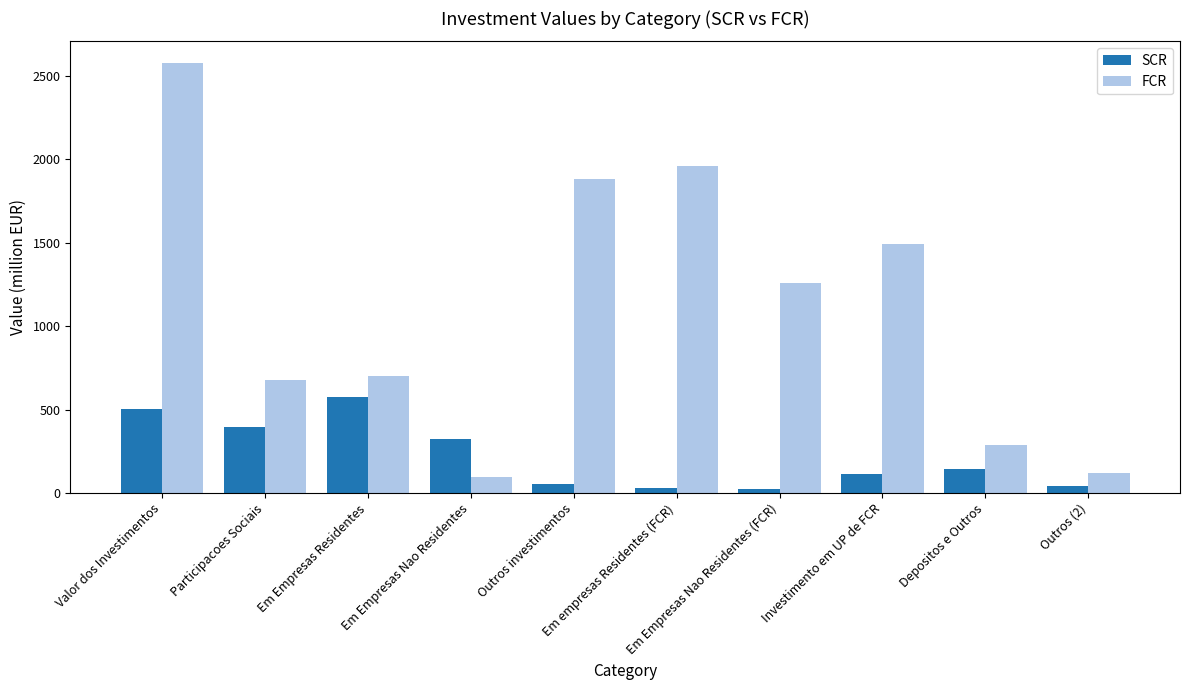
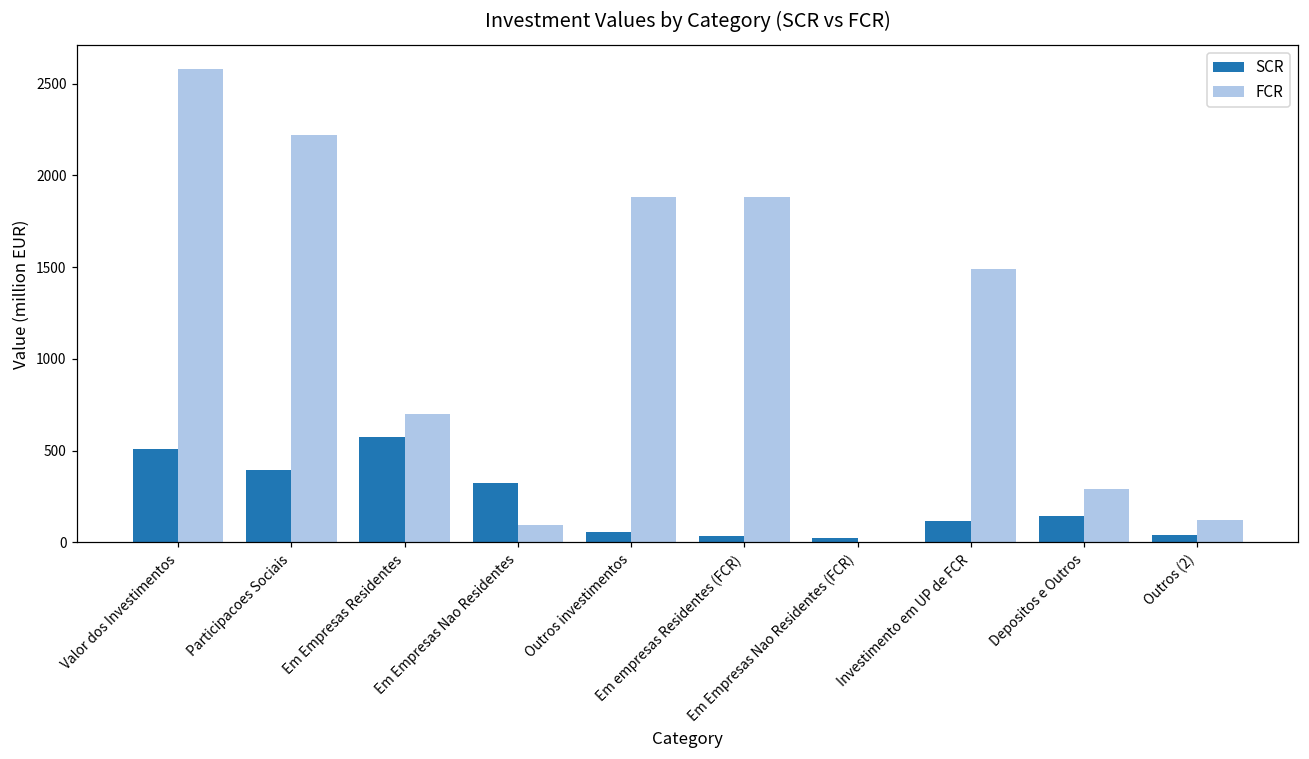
  {
    "SCR": {
      "Valor dos Investimentos": 510,
      "Participacoes Sociais": 390,
      "Em Empresas Residentes": 570,
      "Em Empresas Nao Residentes": 320,
      "Outros investimentos": 60,
      "Em empresas Residentes (FCR)": 30,
      "Em Empresas Nao Residentes (FCR)": 20,
      "Investimento em UP de FCR": 120,
      "Depositos e Outros": 150,
      "Outros (2)": 40
    },
    "FCR": {
      "Valor dos Investimentos": 2580,
-     "Participacoes Sociais": 670,
+     "Participacoes Sociais": 2220,
      "Em Empresas Residentes": 700,
      "Em Empresas Nao Residentes": 90,
      "Outros investimentos": 1880,
-     "Em empresas Residentes (FCR)": 1960,
-     "Em Empresas Nao Residentes (FCR)": 1260,
+     "Em empresas Residentes (FCR)": 1880,
+     "Em Empresas Nao Residentes (FCR)": 0,
      "Investimento em UP de FCR": 1490,
      "Depositos e Outros": 290,
      "Outros (2)": 120
    }
  }
